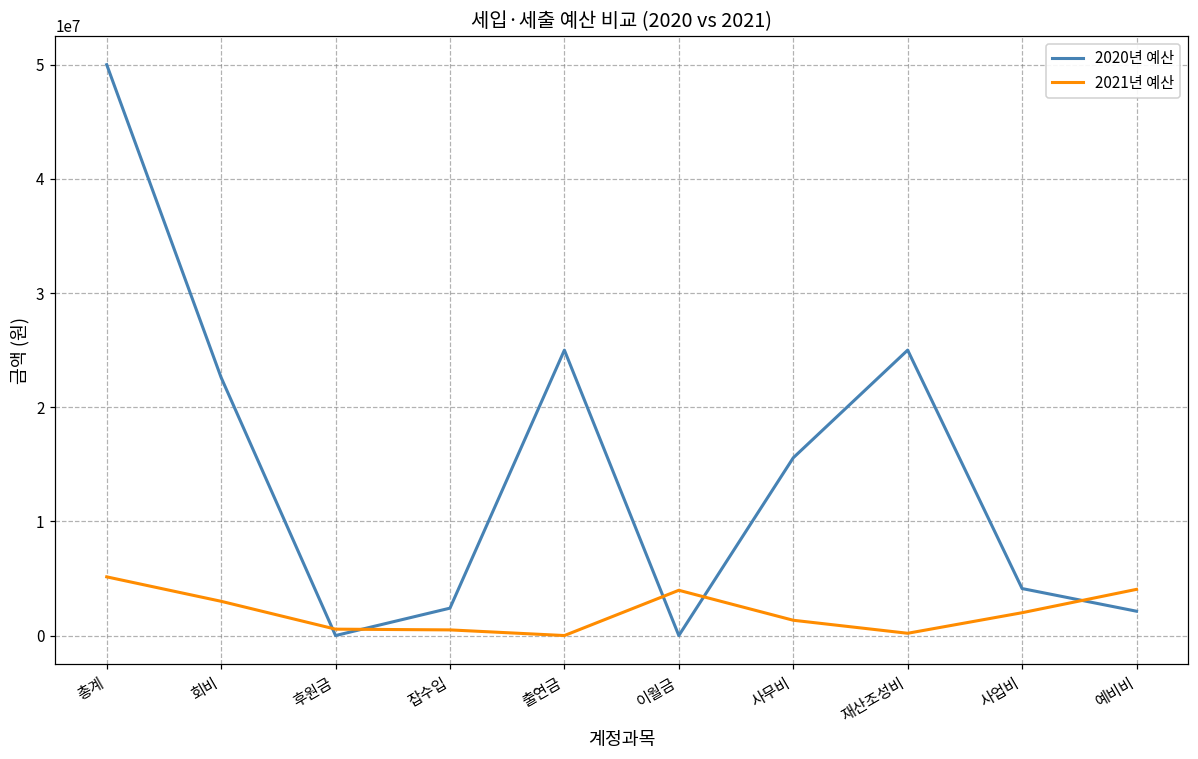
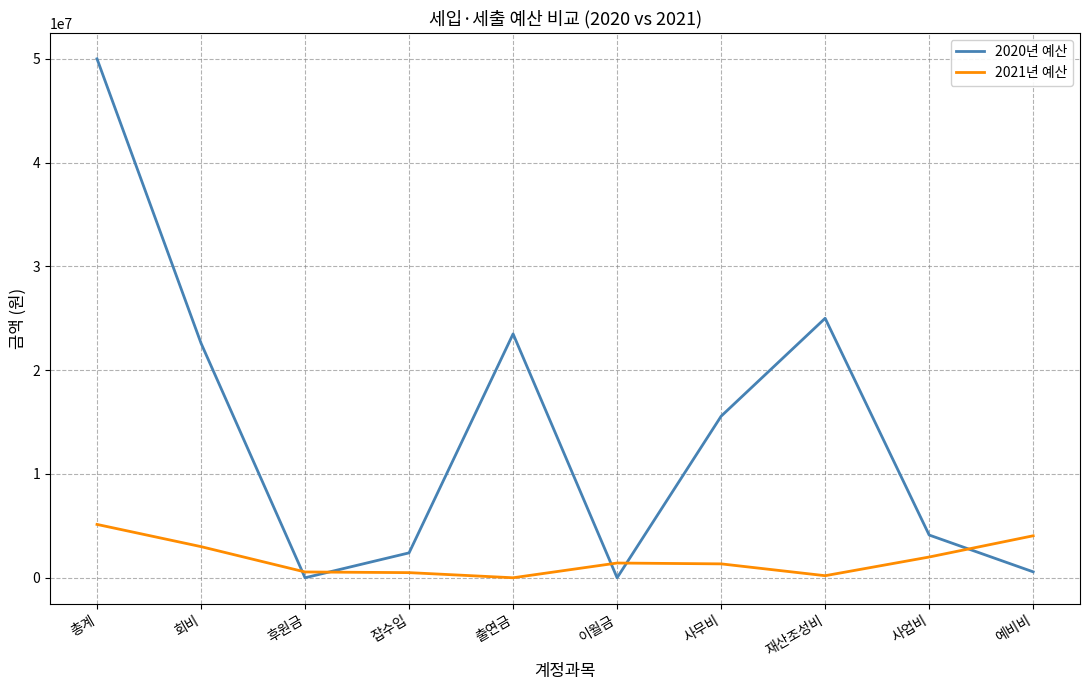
  {
    "2020년 예산": {
      "총계": 50000000,
      "회비": 22600000,
      "후원금": 0,
      "잡수입": 2400000,
-     "출연금": 25000000,
+     "출연금": 23500000,
      "이월금": 0,
      "사무비": 15600000,
      "재산조성비": 25000000,
      "사업비": 4100000,
-     "예비비": 2100000
+     "예비비": 600000
    },
    "2021년 예산": {
      "총계": 5100000,
      "회비": 3000000,
      "후원금": 600000,
      "잡수입": 500000,
      "출연금": 0,
-     "이월금": 4000000,
+     "이월금": 1400000,
      "사무비": 1300000,
      "재산조성비": 200000,
      "사업비": 2000000,
      "예비비": 4000000
    }
  }
